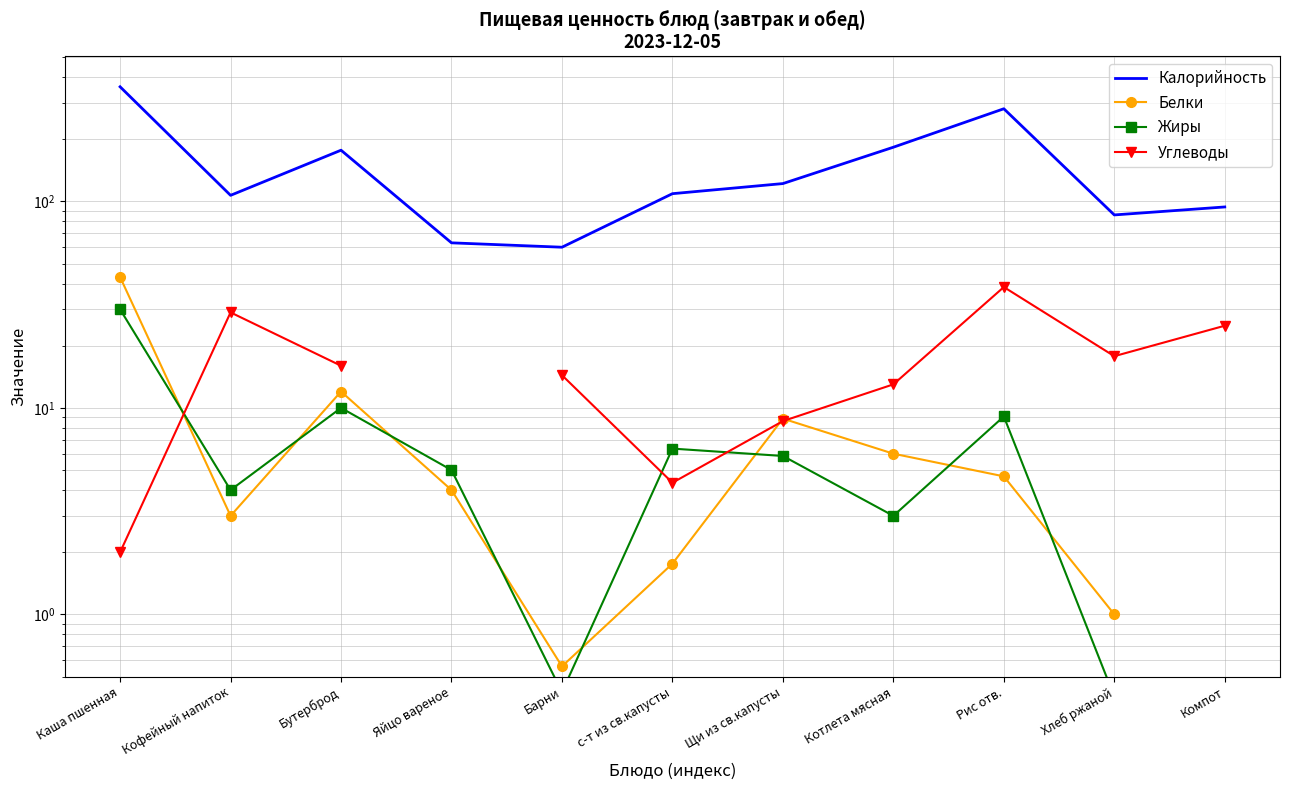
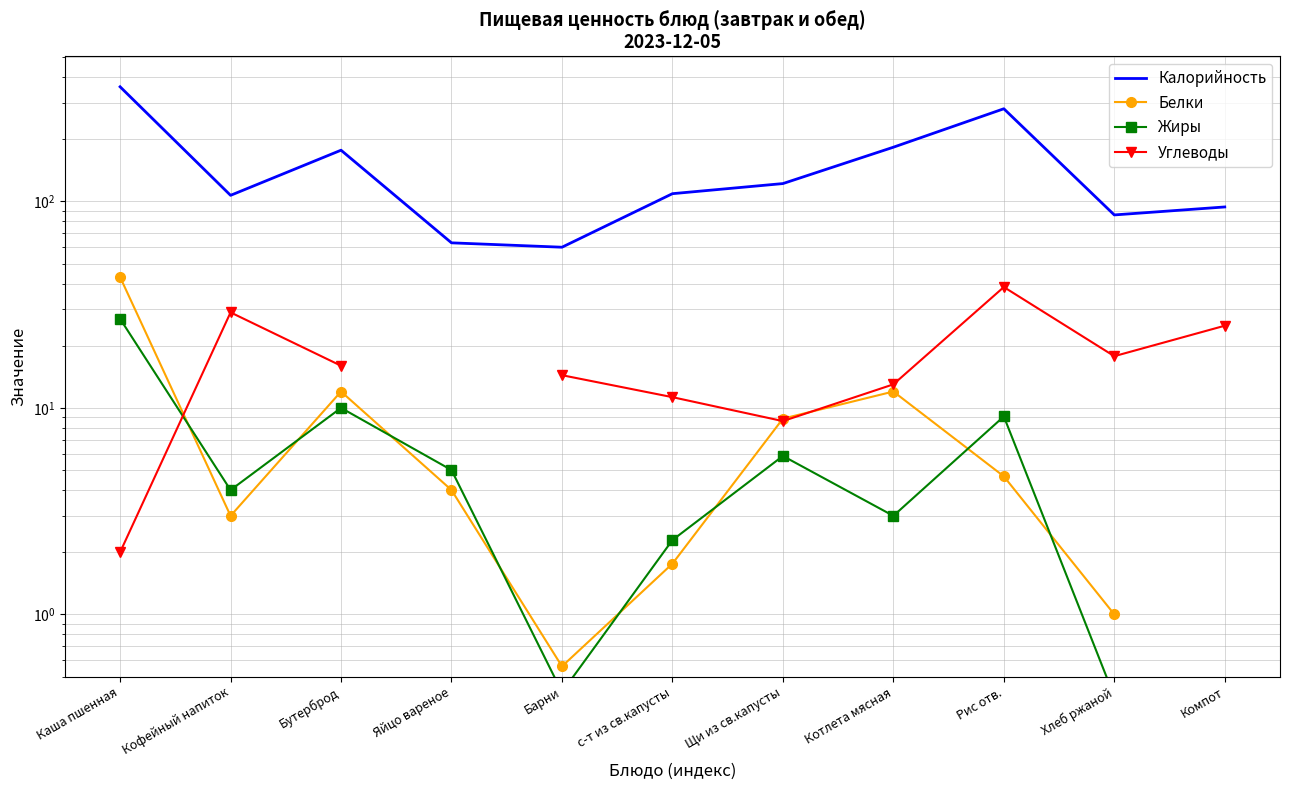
  {
    "Калорийность": {
      "Каша пшенная": 360,
      "Кофейный напиток": 110,
      "Бутерброд": 180,
      "Яйцо вареное": 63,
      "Барни": 60,
      "с-т из св.капусты": 110,
      "Щи из св.капусты": 120,
      "Котлета мясная": 180,
      "Рис отв.": 280,
      "Хлеб ржаной": 86,
      "Компот": 90
    },
    "Белки": {
      "Каша пшенная": 43,
      "Кофейный напиток": 3,
      "Бутерброд": 12,
      "Яйцо вареное": 4,
      "Барни": 0.56,
      "с-т из св.капусты": 1.8,
-     "Котлета мясная": 6,
+     "Котлета мясная": 12,
      "Рис отв.": 4.7,
      "Хлеб ржаной": 1
    },
    "Жиры": {
-     "Каша пшенная": 30,
+     "Каша пшенная": 27,
      "Кофейный напиток": 4.0,
      "Бутерброд": 10,
      "Яйцо вареное": 5.0,
-     "с-т из св.капусты": 6.4,
+     "с-т из св.капусты": 2.3,
      "Щи из св.капусты": 5.9,
      "Котлета мясная": 3.0,
      "Рис отв.": 9
    },
    "Углеводы": {
      "Каша пшенная": 2.0,
      "Кофейный напиток": 29,
      "Бутерброд": 16,
      "Барни": 14,
-     "с-т из св.капусты": 4.3,
+     "с-т из св.капусты": 11,
      "Котлета мясная": 13,
      "Рис отв.": 38,
      "Хлеб ржаной": 18,
      "Компот": 25
    }
  }
